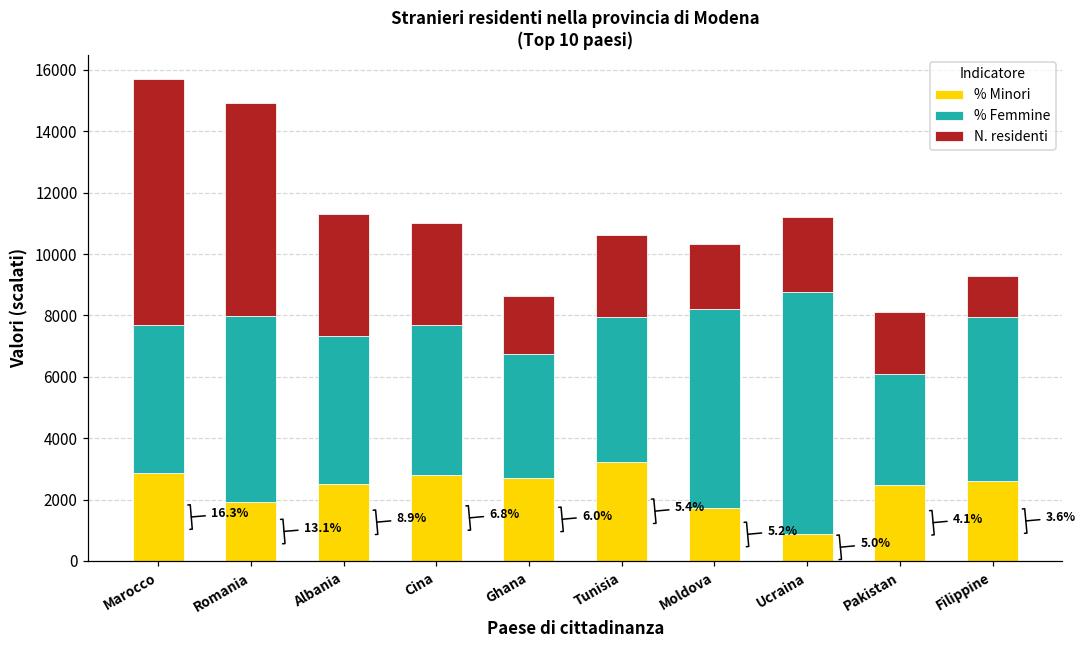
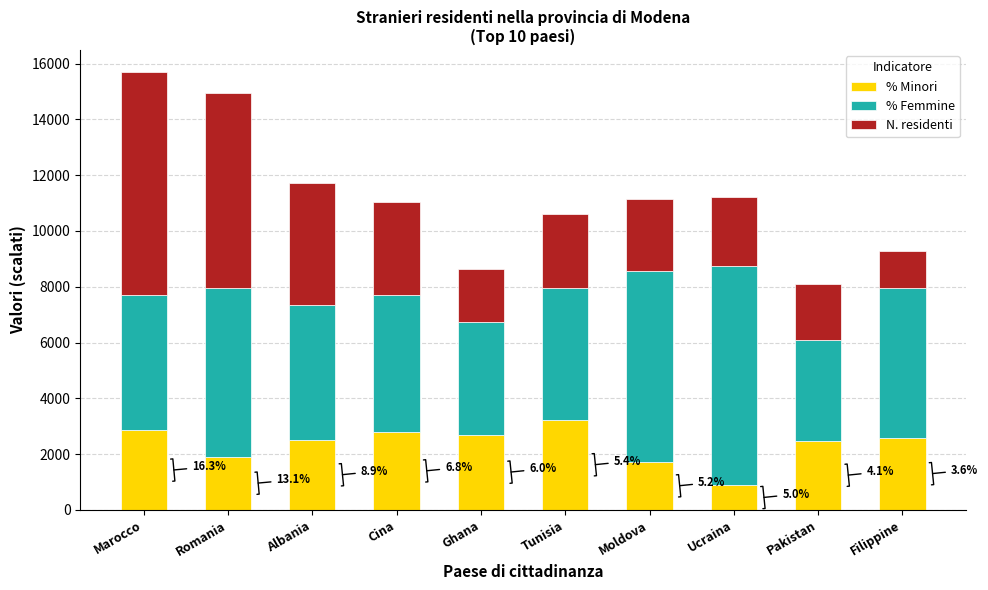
  {
    "% Minori": {
      "Marocco": 2900,
      "Albania": 2500,
      "Cina": 2800,
      "Ghana": 2700,
      "Tunisia": 3200,
      "Pakistan": 2500,
      "Filippine": 2600
    },
    "% Femmine": {
      "Marocco": 4900,
      "Romania": 6100,
      "Albania": 4800,
      "Cina": 4900,
      "Ghana": 4000,
      "Tunisia": 4700,
-     "Moldova": 6500,
+     "Moldova": 6900,
      "Ucraina": 7900,
      "Pakistan": 3600,
      "Filippine": 5400
    },
    "N. residenti": {
      "Marocco": 8000,
      "Romania": 7000,
-     "Albania": 4000,
+     "Albania": 4400,
      "Cina": 3300,
      "Ghana": 1900,
      "Tunisia": 2700,
-     "Moldova": 2100,
+     "Moldova": 2500,
      "Ucraina": 2500,
      "Pakistan": 2000,
      "Filippine": 1300
    }
  }
